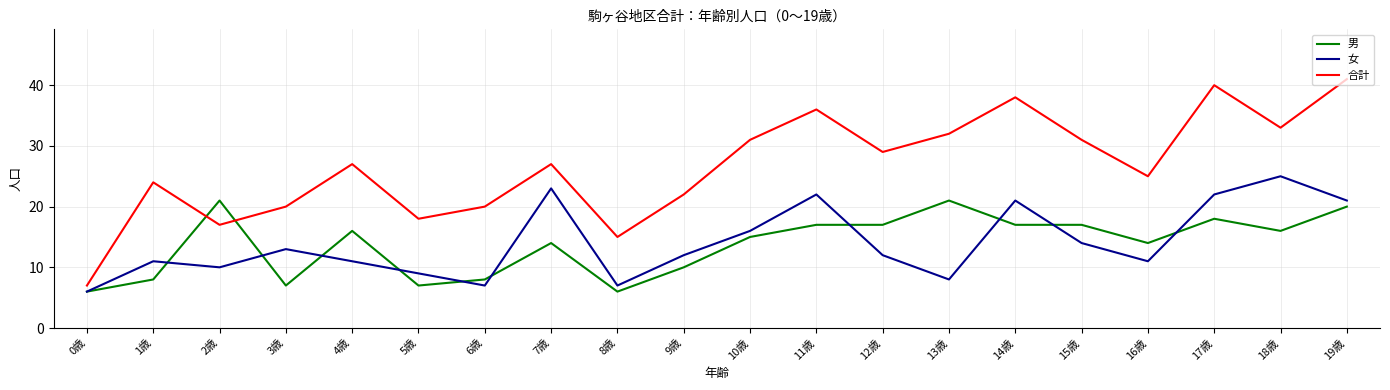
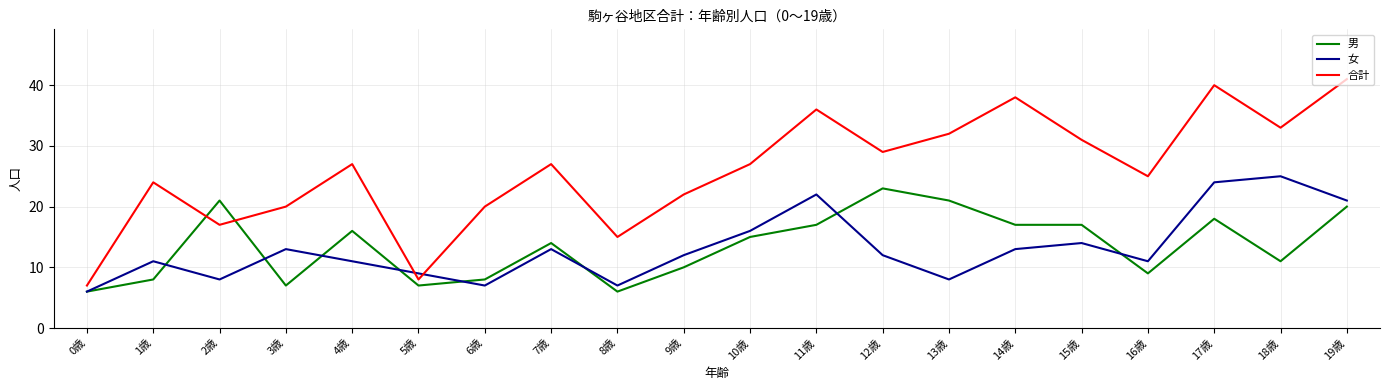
  {
    "男": {
      "1歳": 8,
      "2歳": 21,
      "3歳": 7,
      "4歳": 16,
      "5歳": 7,
      "6歳": 8,
      "7歳": 14,
      "8歳": 6,
      "9歳": 10,
      "10歳": 15,
      "11歳": 17,
-     "12歳": 17,
+     "12歳": 23,
      "13歳": 21,
      "14歳": 17,
      "15歳": 17,
-     "16歳": 14,
+     "16歳": 9,
      "17歳": 18,
-     "18歳": 16,
+     "18歳": 11,
      "19歳": 20
    },
    "女": {
      "1歳": 11,
-     "2歳": 10,
+     "2歳": 8,
      "3歳": 13,
      "4歳": 11,
      "5歳": 9,
      "6歳": 7,
-     "7歳": 23,
+     "7歳": 13,
      "8歳": 7,
      "9歳": 12,
      "10歳": 16,
      "11歳": 22,
      "12歳": 12,
      "13歳": 8,
-     "14歳": 21,
+     "14歳": 13,
      "15歳": 14,
      "16歳": 11,
-     "17歳": 22,
+     "17歳": 24,
      "18歳": 25,
      "19歳": 21
    },
    "合計": {
      "0歳": 7,
      "1歳": 24,
      "2歳": 17,
      "3歳": 20,
      "4歳": 27,
-     "5歳": 18,
+     "5歳": 8,
      "6歳": 20,
      "7歳": 27,
      "8歳": 15,
      "9歳": 22,
-     "10歳": 31,
+     "10歳": 27,
      "11歳": 36,
      "12歳": 29,
      "13歳": 32,
      "14歳": 38,
      "15歳": 31,
      "16歳": 25,
      "17歳": 40,
      "18歳": 33
    }
  }
